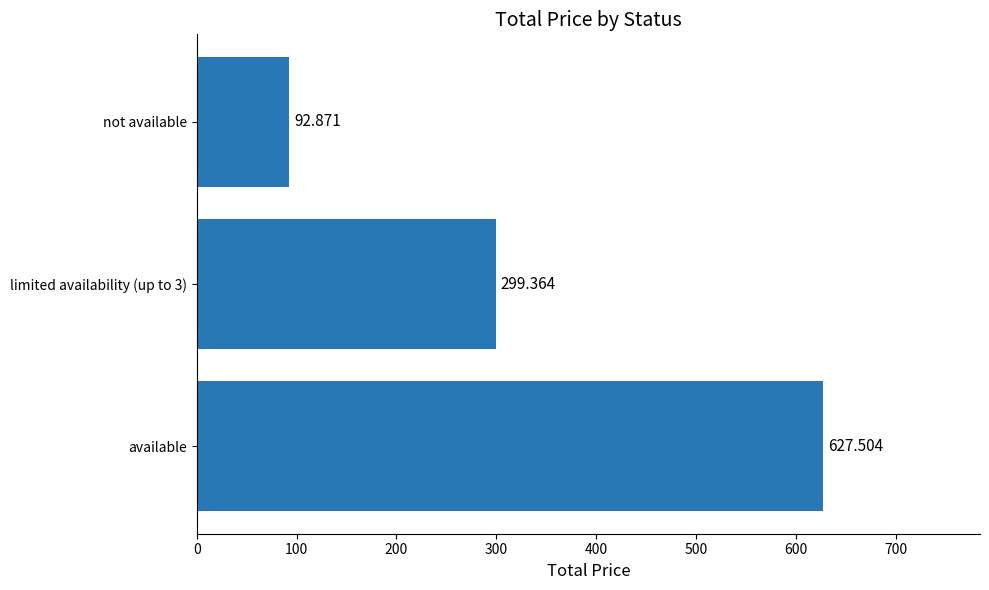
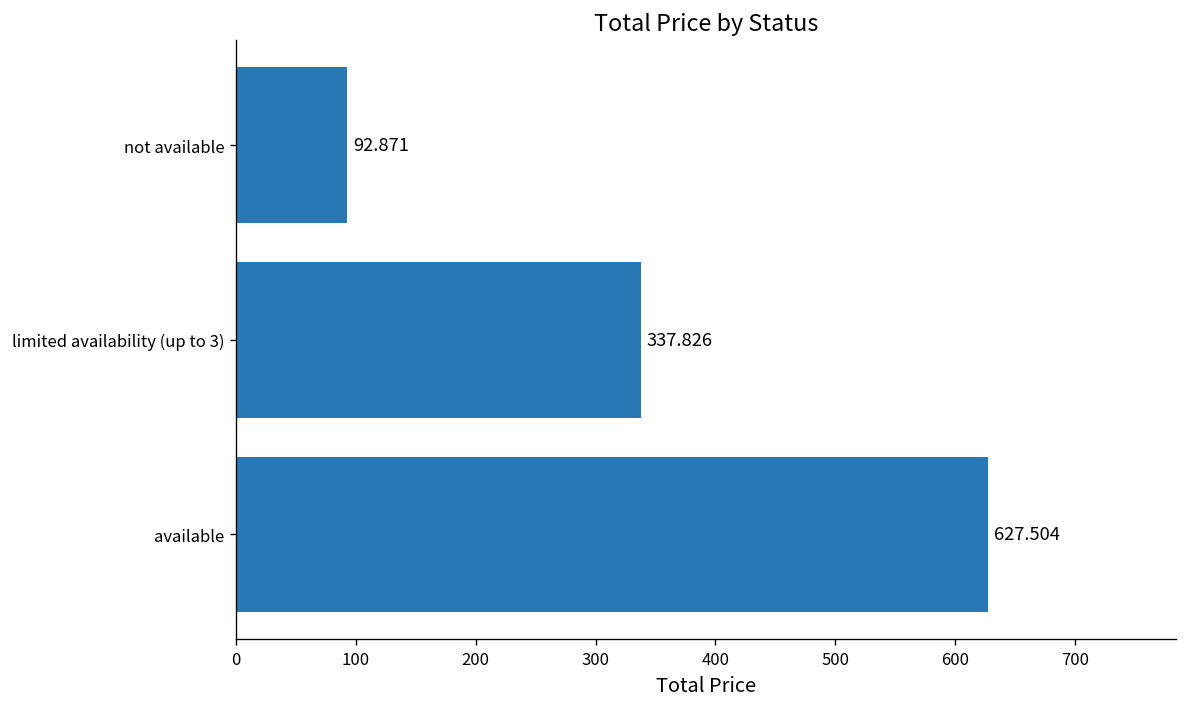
  {
    "not available": 92.871,
-   "limited availability (up to 3)": 299.364,
+   "limited availability (up to 3)": 337.826,
    "available": 627.504
  }
